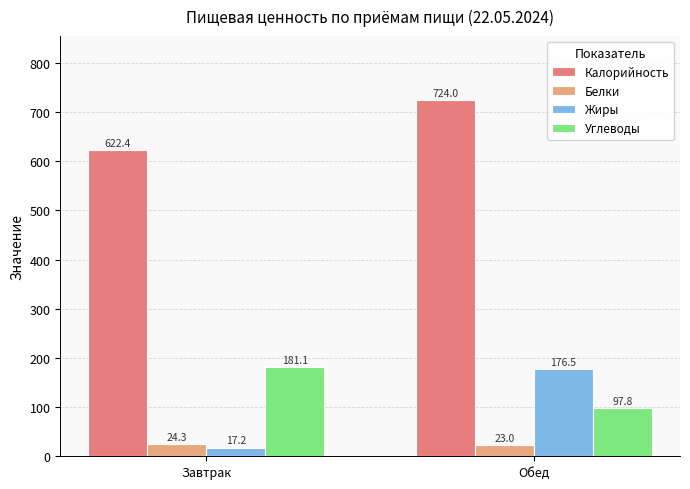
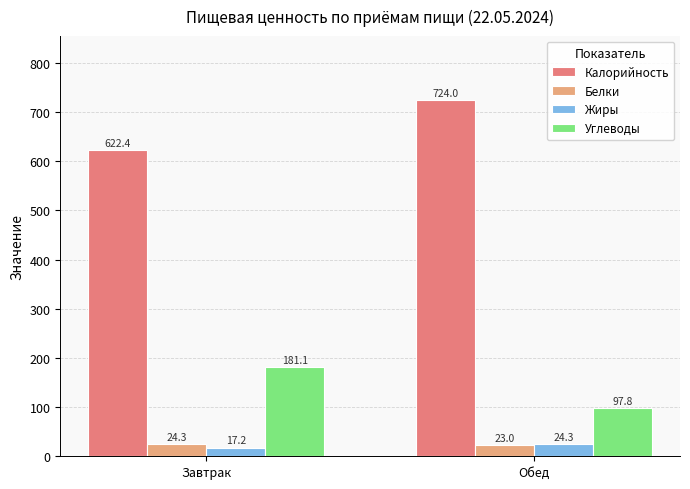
  {
    "Жиры": {
      "Завтрак": 17.2,
-     "Обед": 176.5
+     "Обед": 24.3
    },
    "Углеводы": {
      "Завтрак": 181.1,
      "Обед": 97.8
    }
  }
